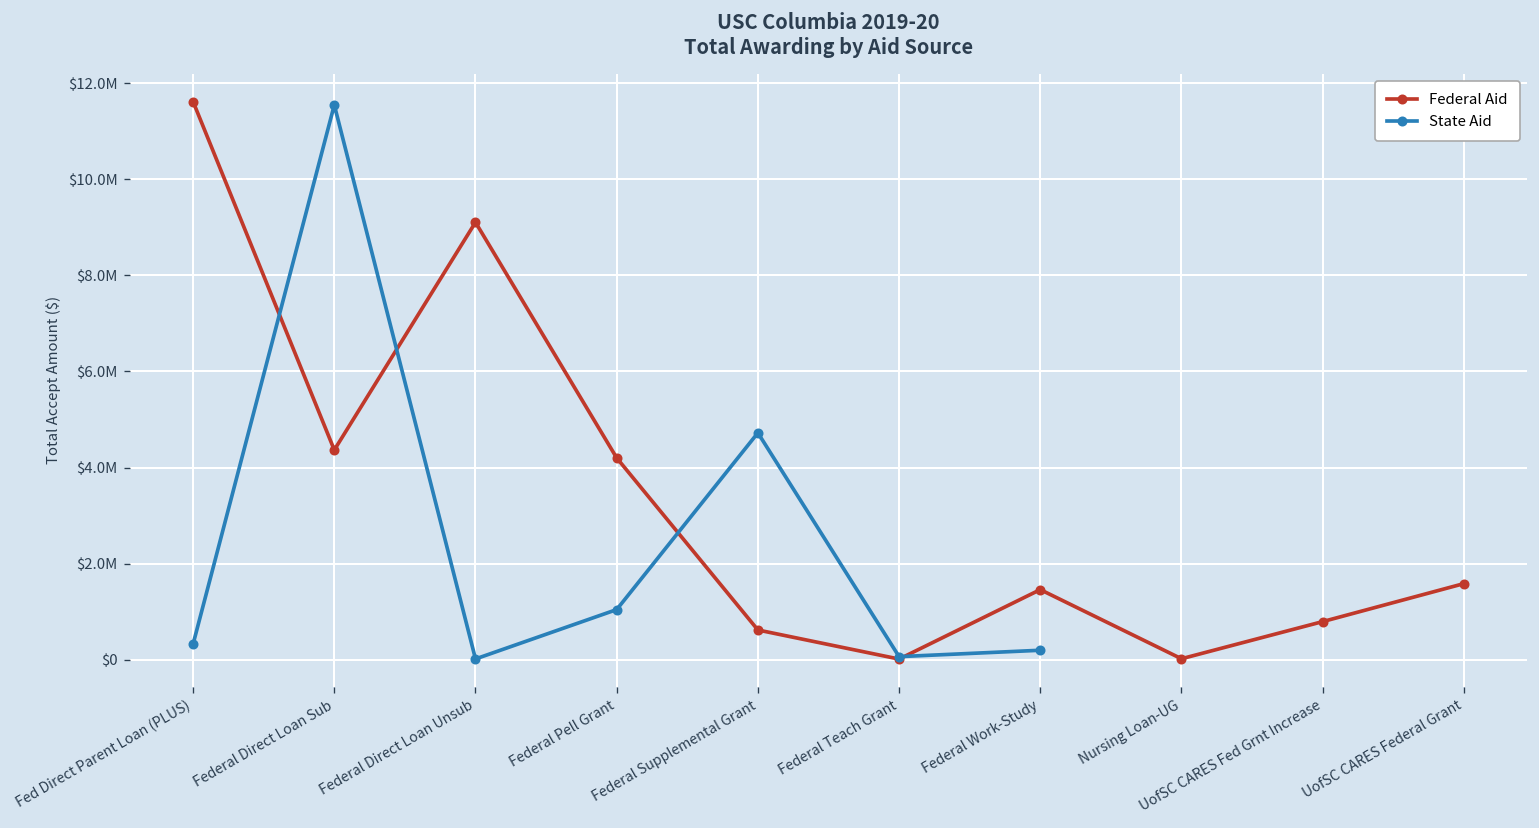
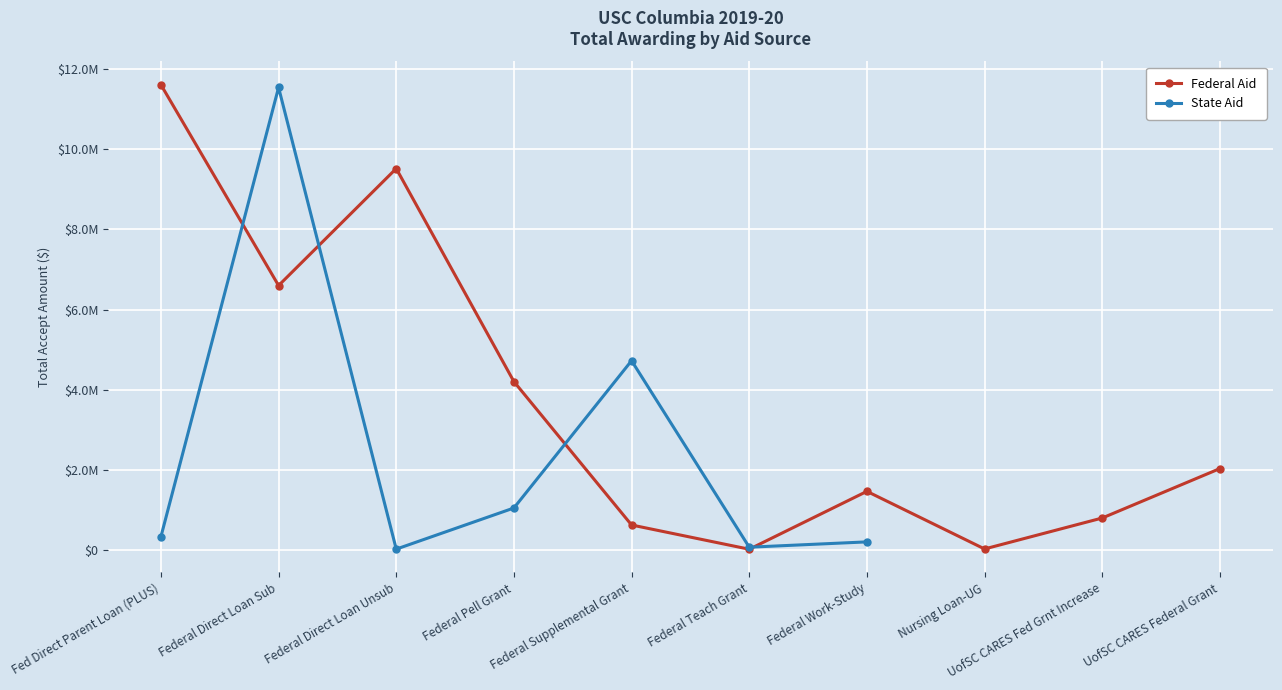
  {
    "Federal Aid": {
      "Fed Direct Parent Loan (PLUS)": "$11600000",
-     "Federal Direct Loan Sub": "$4400000",
-     "Federal Direct Loan Unsub": "$9100000",
+     "Federal Direct Loan Sub": "$6600000",
+     "Federal Direct Loan Unsub": "$9500000",
      "Federal Pell Grant": "$4200000",
      "Federal Supplemental Grant": "$600000",
      "Federal Work-Study": "$1500000",
      "Nursing Loan-UG": "$0",
      "UofSC CARES Fed Grnt Increase": "$800000",
-     "UofSC CARES Federal Grant": "$1600000"
+     "UofSC CARES Federal Grant": "$2000000"
    },
    "State Aid": {
      "Fed Direct Parent Loan (PLUS)": "$300000",
      "Federal Direct Loan Sub": "$11500000",
      "Federal Direct Loan Unsub": "$0",
      "Federal Pell Grant": "$1000000",
      "Federal Supplemental Grant": "$4700000",
      "Federal Work-Study": "$200000"
    }
  }
